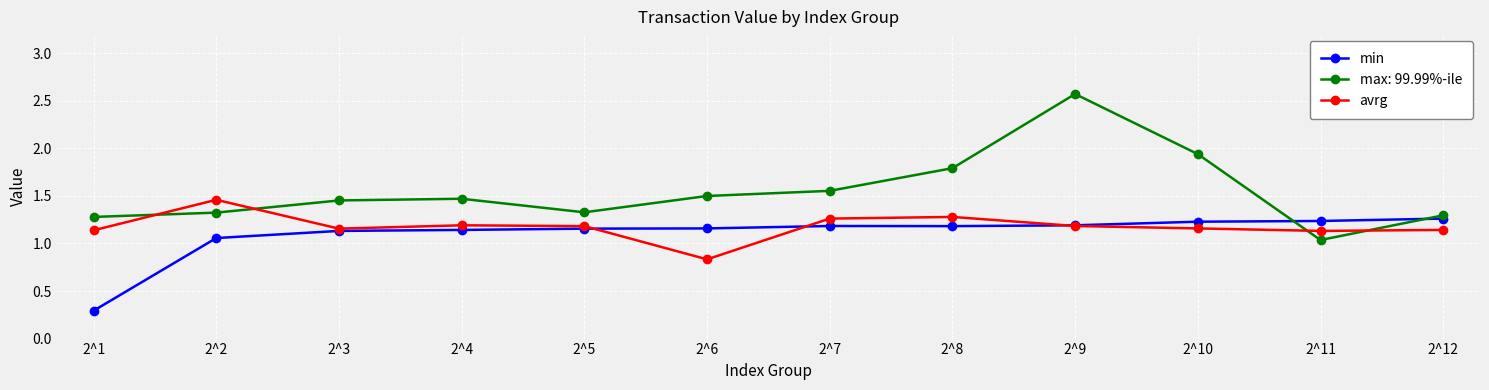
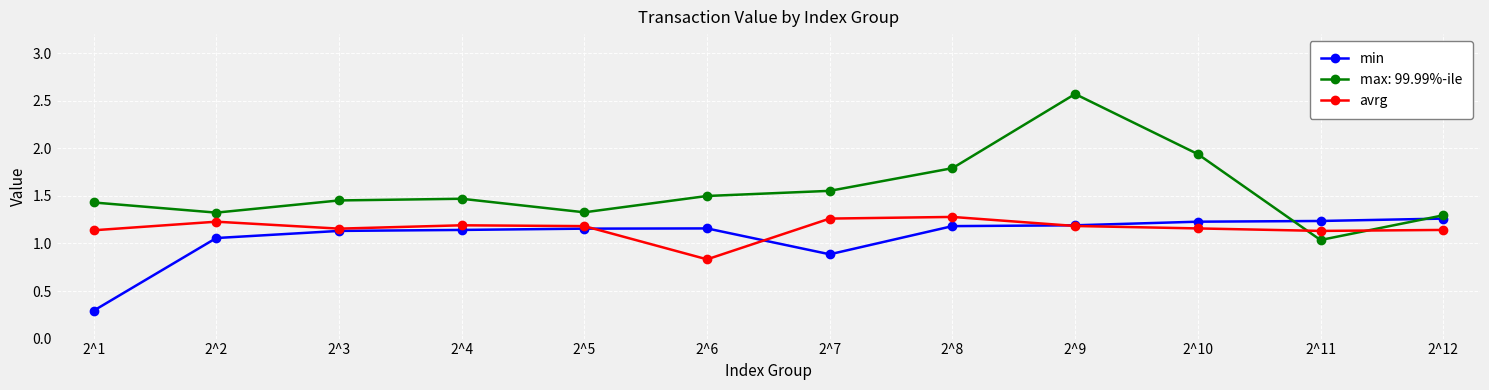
  {
    "min": {
      "2^1": 0.3,
      "2^2": 1.1,
      "2^4": 1.1,
      "2^6": 1.2,
-     "2^7": 1.2,
+     "2^7": 0.9,
      "2^8": 1.2,
      "2^10": 1.2,
      "2^11": 1.2,
      "2^12": 1.3
    },
    "max: 99.99%-ile": {
-     "2^1": 1.3,
+     "2^1": 1.4,
      "2^2": 1.3,
      "2^3": 1.5,
      "2^4": 1.5,
      "2^5": 1.3,
      "2^6": 1.5,
      "2^7": 1.6,
      "2^8": 1.8,
      "2^9": 2.6,
      "2^10": 1.9,
      "2^11": 1.0,
      "2^12": 1.3
    },
    "avrg": {
      "2^1": 1.1,
-     "2^2": 1.5,
+     "2^2": 1.2,
      "2^4": 1.2,
      "2^6": 0.8,
      "2^7": 1.3,
      "2^8": 1.3,
      "2^10": 1.2,
      "2^11": 1.1,
      "2^12": 1.1
    }
  }
